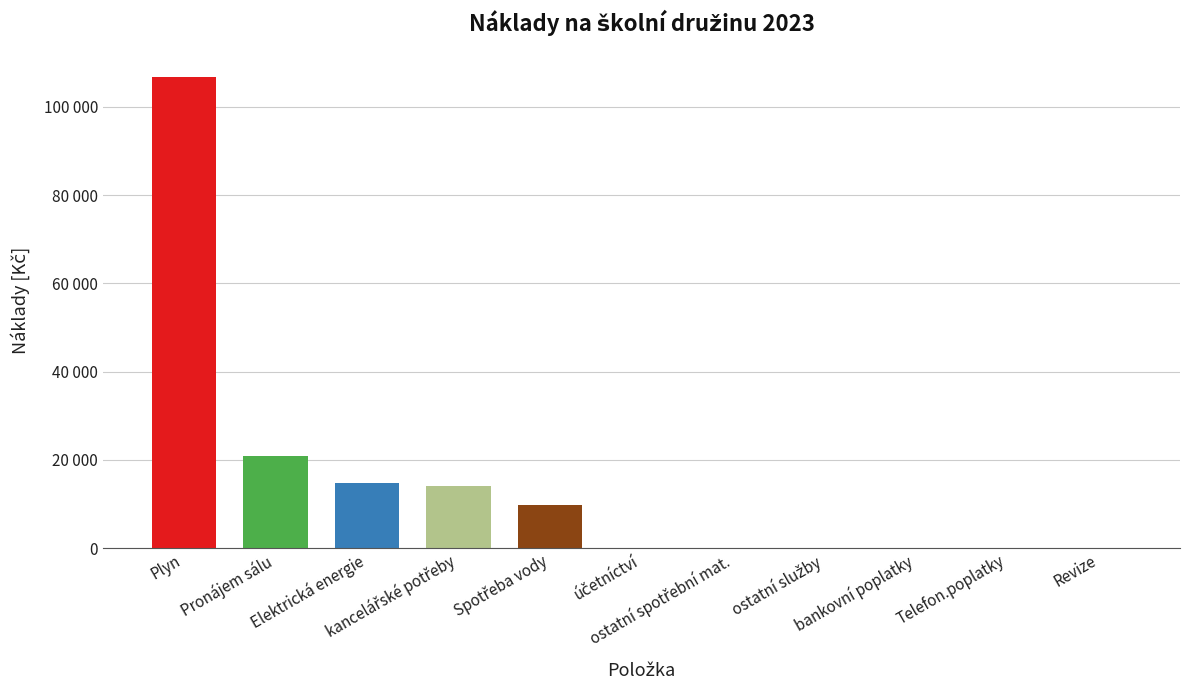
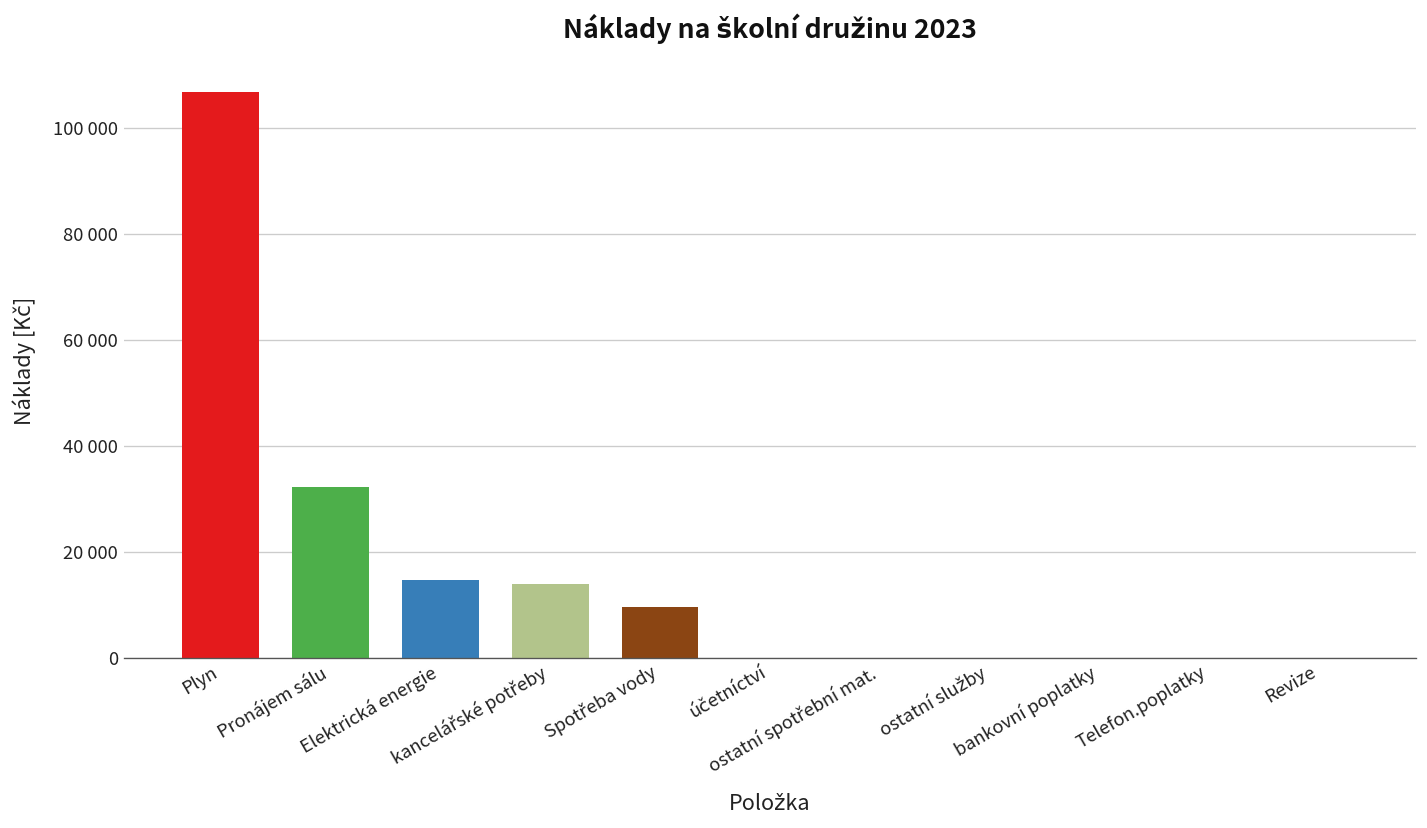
  {
    "Plyn": 107000,
-   "Pronájem sálu": 21000,
+   "Pronájem sálu": 32000,
    "Elektrická energie": 15000,
    "kancelářské potřeby": 14000,
    "Spotřeba vody": 10000,
    "účetníctví": 0,
    "ostatní spotřební mat.": 0,
    "ostatní služby": 0,
    "bankovní poplatky": 0,
    "Telefon.poplatky": 0,
    "Revize": 0
  }
